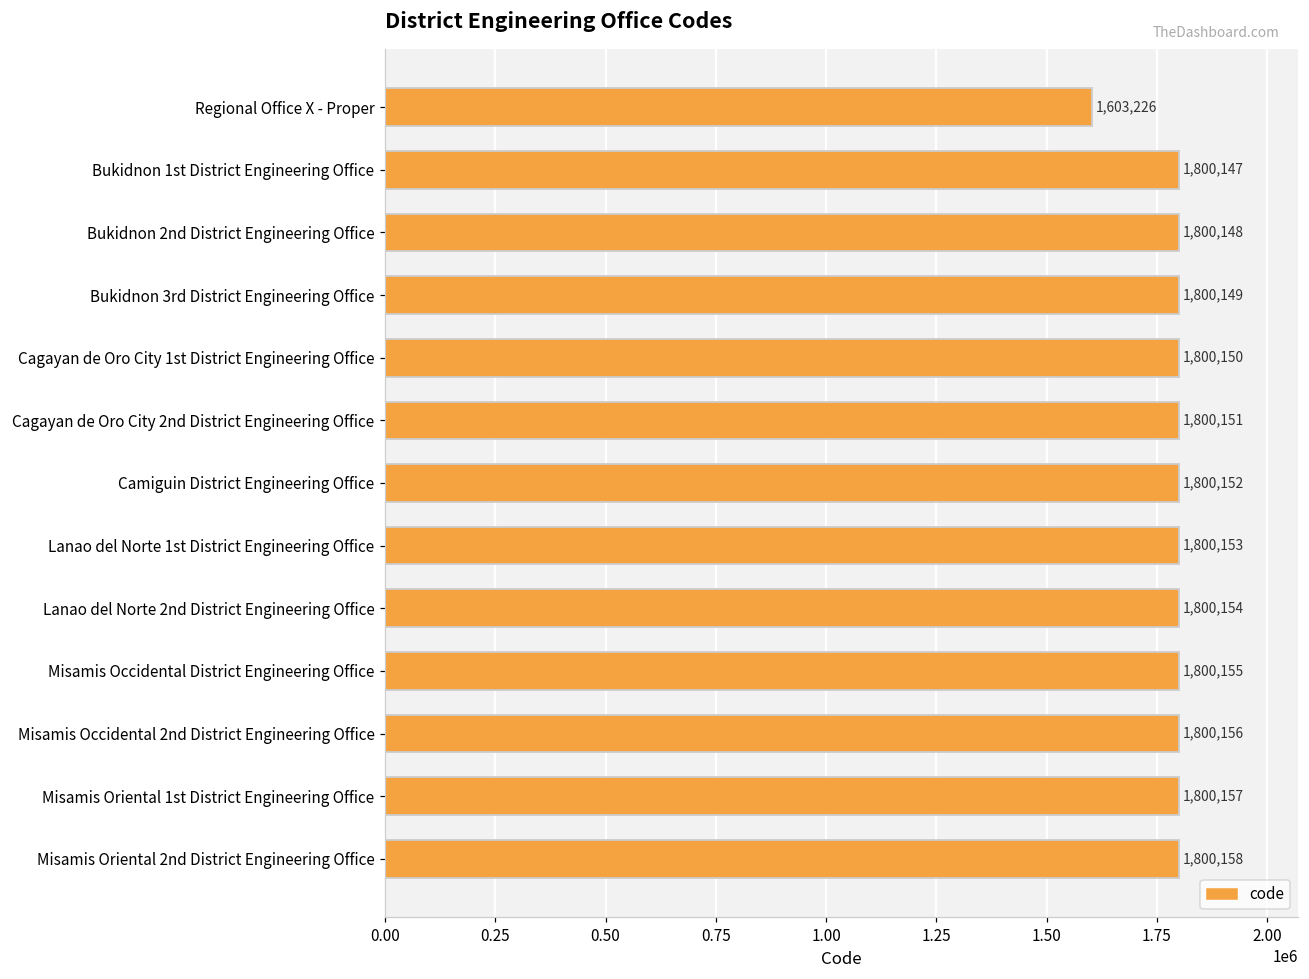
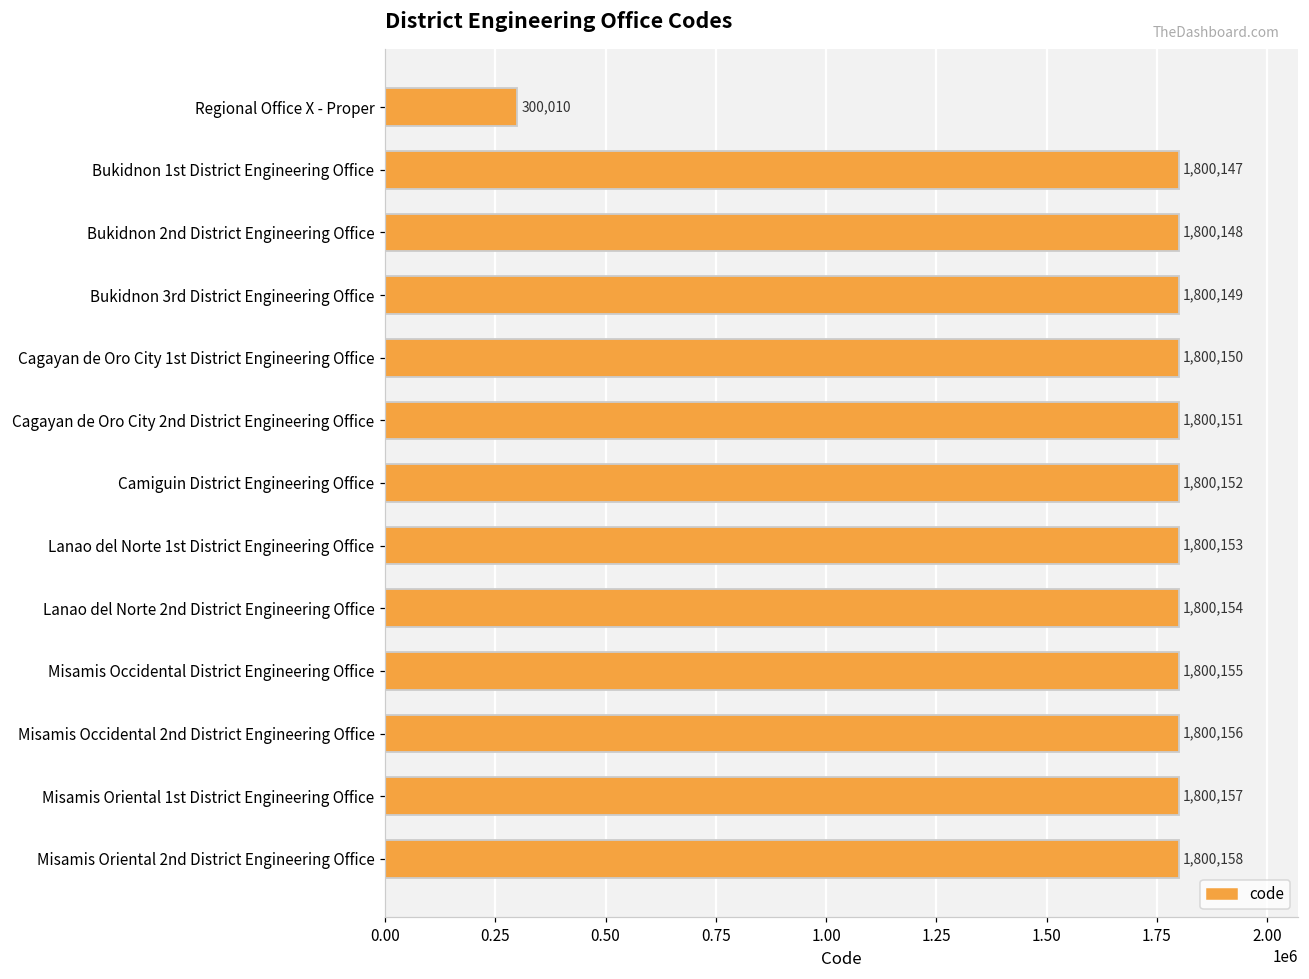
  {
-   "Regional Office X - Proper": "1,603,226",
+   "Regional Office X - Proper": "300,010",
    "Bukidnon 1st District Engineering Office": "1,800,147",
    "Bukidnon 2nd District Engineering Office": "1,800,148",
    "Bukidnon 3rd District Engineering Office": "1,800,149",
    "Cagayan de Oro City 1st District Engineering Office": "1,800,150",
    "Cagayan de Oro City 2nd District Engineering Office": "1,800,151",
    "Camiguin District Engineering Office": "1,800,152",
    "Lanao del Norte 1st District Engineering Office": "1,800,153",
    "Lanao del Norte 2nd District Engineering Office": "1,800,154",
    "Misamis Occidental District Engineering Office": "1,800,155",
    "Misamis Occidental 2nd District Engineering Office": "1,800,156",
    "Misamis Oriental 1st District Engineering Office": "1,800,157",
    "Misamis Oriental 2nd District Engineering Office": "1,800,158"
  }
